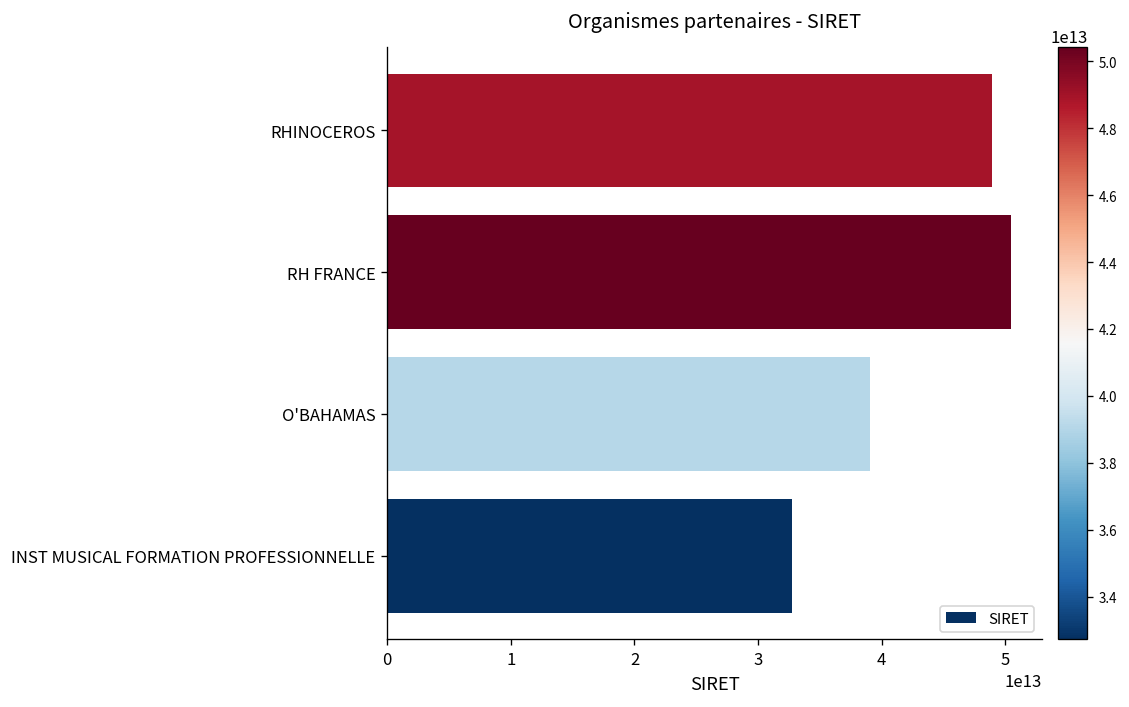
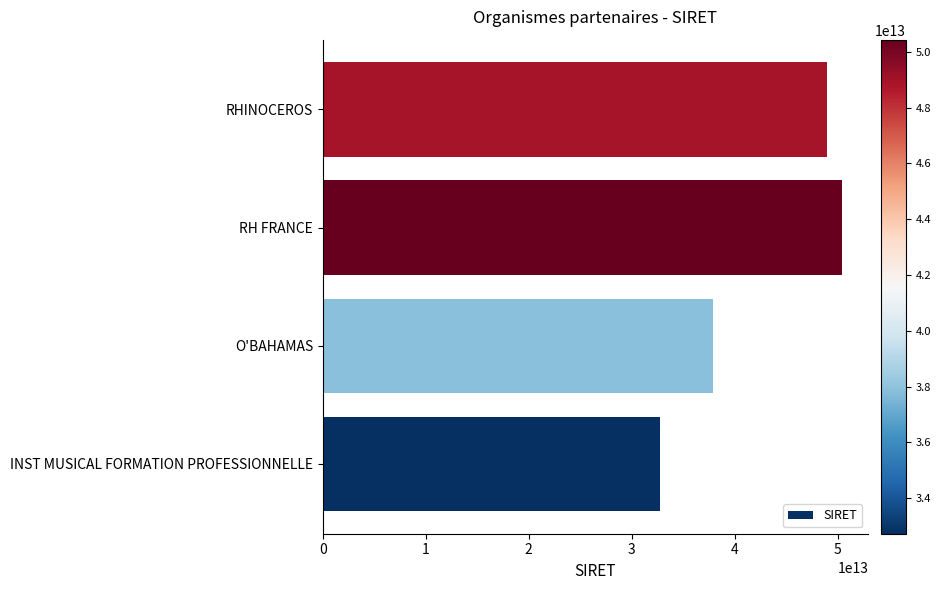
  {
    "RHINOCEROS": 48900000000000,
    "RH FRANCE": 50400000000000,
-   "O'BAHAMAS": 39100000000000,
+   "O'BAHAMAS": 37900000000000,
    "INST MUSICAL FORMATION PROFESSIONNELLE": 32700000000000
  }
